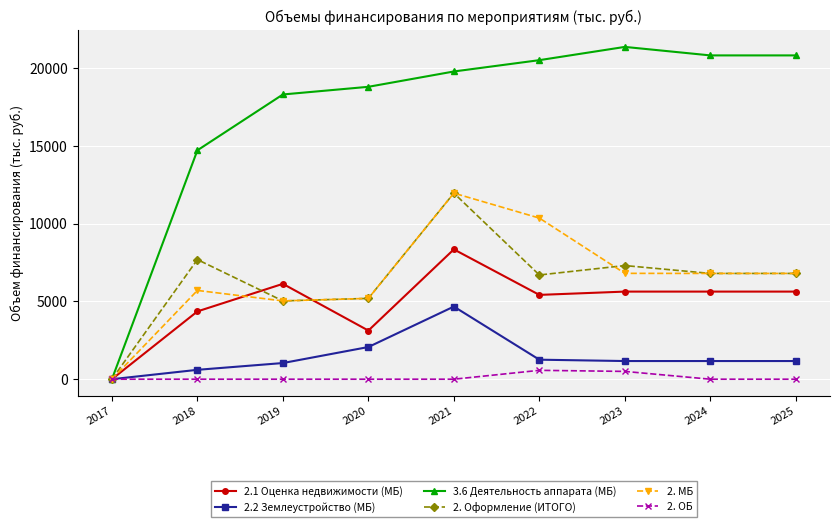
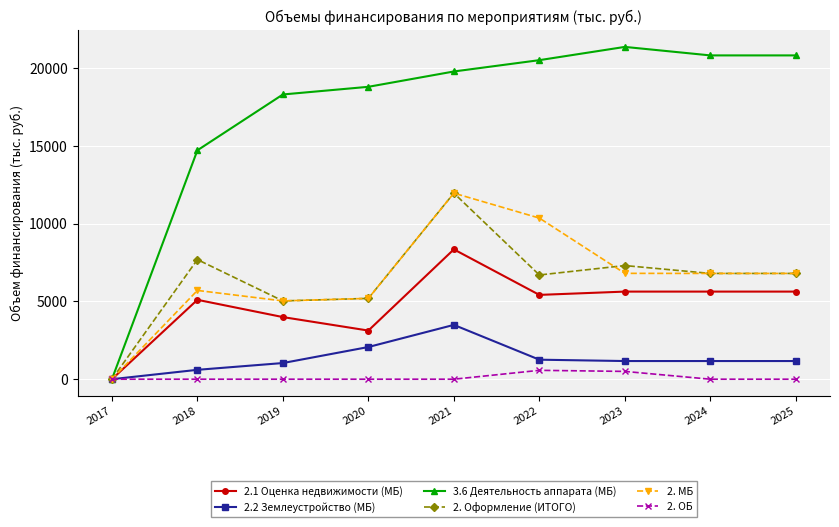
  {
    "2.1 Оценка недвижимости (МБ)": {
-     "2018": 4400,
-     "2019": 6100,
+     "2018": 5100,
+     "2019": 4000,
      "2020": 3100,
      "2021": 8300,
      "2022": 5400,
      "2023": 5600,
      "2024": 5600,
      "2025": 5600
    },
    "2.2 Землеустройство (МБ)": {
      "2018": 600,
      "2019": 1000,
      "2020": 2100,
-     "2021": 4700,
+     "2021": 3500,
      "2022": 1300,
      "2023": 1200,
      "2024": 1200,
      "2025": 1200
    },
    "3.6 Деятельность аппарата (МБ)": {
      "2018": 14700,
      "2019": 18300,
      "2020": 18800,
      "2021": 19800,
      "2022": 20500,
      "2023": 21400,
      "2024": 20800,
      "2025": 20800
    },
    "2. Оформление (ИТОГО)": {
      "2018": 7700,
      "2022": 6700,
      "2023": 7300
    },
    "2. МБ": {
      "2018": 5700,
      "2022": 10400,
      "2023": 6800
    },
    "2. ОБ": {
      "2018": 0,
      "2019": 0,
      "2020": 0,
      "2021": 0,
      "2022": 600,
      "2023": 500,
      "2024": 0,
      "2025": 0
    }
  }
